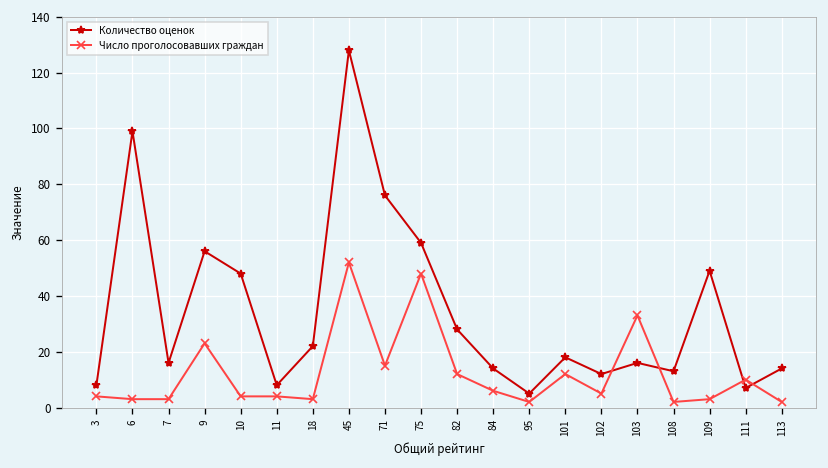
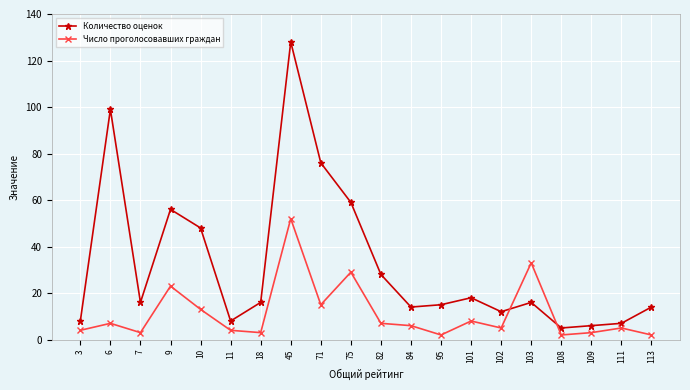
  {
    "Количество оценок": {
      "3": 8,
      "6": 99,
      "7": 16,
      "9": 56,
      "10": 48,
      "11": 8,
-     "18": 22,
+     "18": 16,
      "45": 128,
      "71": 76,
      "75": 59,
      "82": 28,
      "84": 14,
-     "95": 5,
+     "95": 15,
      "101": 18,
      "102": 12,
      "103": 16,
-     "108": 13,
-     "109": 49,
+     "108": 5,
+     "109": 6,
      "111": 7,
      "113": 14
    },
    "Число проголосовавших граждан": {
      "3": 4,
-     "6": 3,
+     "6": 7,
      "7": 3,
      "9": 23,
-     "10": 4,
+     "10": 13,
      "11": 4,
      "18": 3,
      "45": 52,
      "71": 15,
-     "75": 48,
-     "82": 12,
+     "75": 29,
+     "82": 7,
      "84": 6,
      "95": 2,
-     "101": 12,
+     "101": 8,
      "102": 5,
      "103": 33,
      "108": 2,
      "109": 3,
-     "111": 10,
+     "111": 5,
      "113": 2
    }
  }
